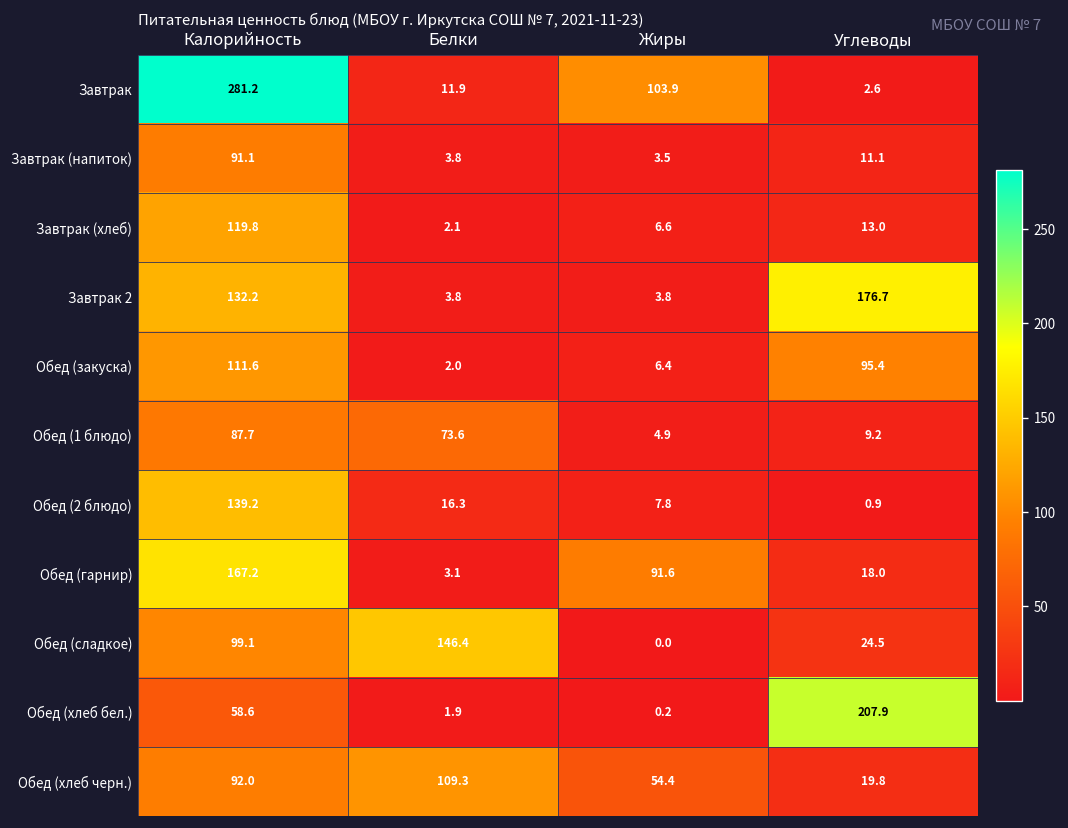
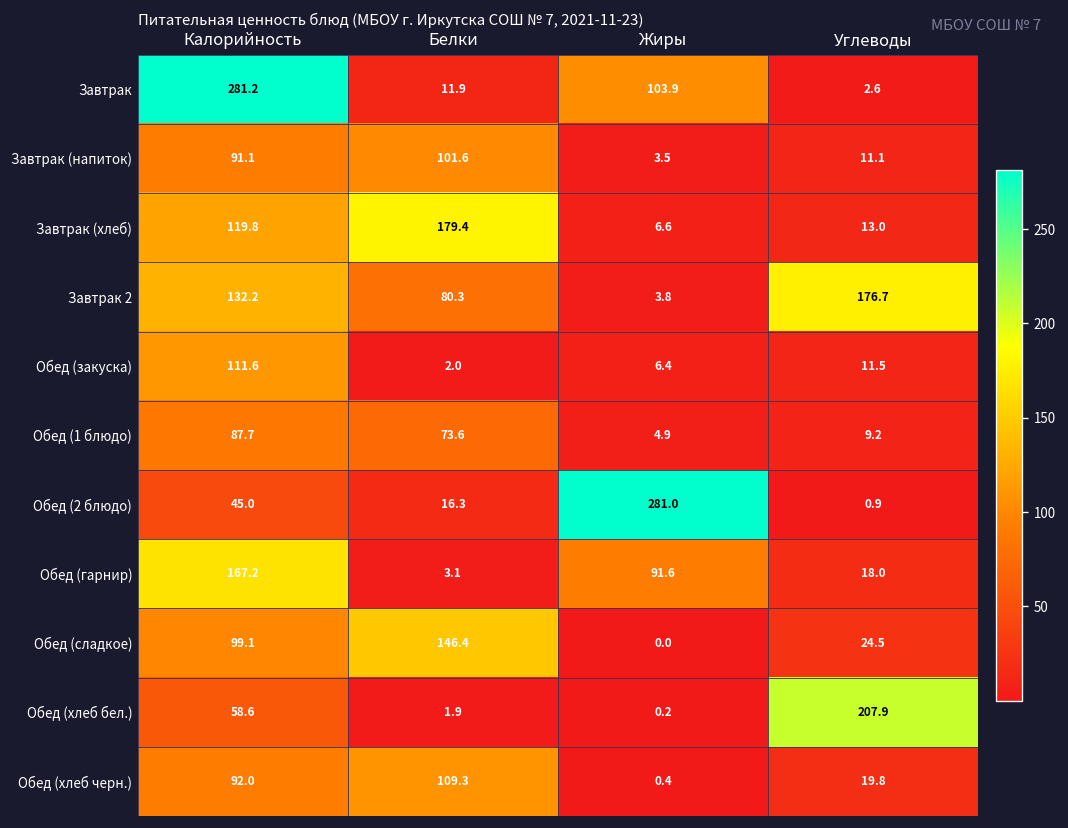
  {
    "Завтрак": {
      "Калорийность": 281.2,
      "Белки": 11.9,
      "Жиры": 103.9,
      "Углеводы": 2.6
    },
    "Завтрак (напиток)": {
      "Калорийность": 91.1,
-     "Белки": 3.8,
+     "Белки": 101.6,
      "Жиры": 3.5,
      "Углеводы": 11.1
    },
    "Завтрак (хлеб)": {
      "Калорийность": 119.8,
-     "Белки": 2.1,
+     "Белки": 179.4,
      "Жиры": 6.6,
      "Углеводы": 13.0
    },
    "Завтрак 2": {
      "Калорийность": 132.2,
-     "Белки": 3.8,
+     "Белки": 80.3,
      "Жиры": 3.8,
      "Углеводы": 176.7
    },
    "Обед (закуска)": {
      "Калорийность": 111.6,
      "Белки": 2.0,
      "Жиры": 6.4,
-     "Углеводы": 95.4
+     "Углеводы": 11.5
    },
    "Обед (1 блюдо)": {
      "Калорийность": 87.7,
      "Белки": 73.6,
      "Жиры": 4.9,
      "Углеводы": 9.2
    },
    "Обед (2 блюдо)": {
-     "Калорийность": 139.2,
+     "Калорийность": 45.0,
      "Белки": 16.3,
-     "Жиры": 7.8,
+     "Жиры": 281.0,
      "Углеводы": 0.9
    },
    "Обед (гарнир)": {
      "Калорийность": 167.2,
      "Белки": 3.1,
      "Жиры": 91.6,
      "Углеводы": 18.0
    },
    "Обед (сладкое)": {
      "Калорийность": 99.1,
      "Белки": 146.4,
      "Жиры": 0.0,
      "Углеводы": 24.5
    },
    "Обед (хлеб бел.)": {
      "Калорийность": 58.6,
      "Белки": 1.9,
      "Жиры": 0.2,
      "Углеводы": 207.9
    },
    "Обед (хлеб черн.)": {
      "Калорийность": 92.0,
      "Белки": 109.3,
-     "Жиры": 54.4,
+     "Жиры": 0.4,
      "Углеводы": 19.8
    }
  }
